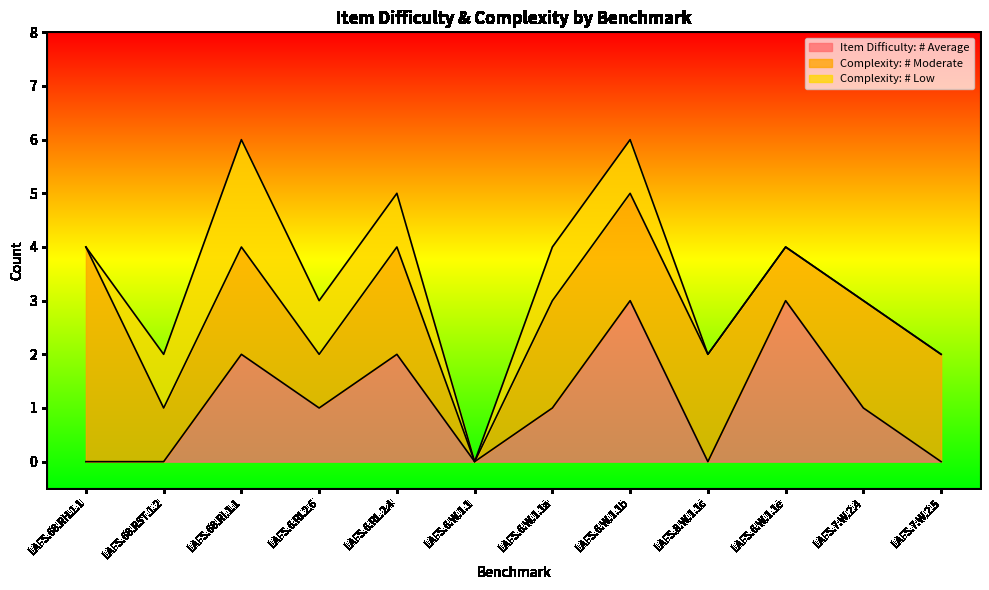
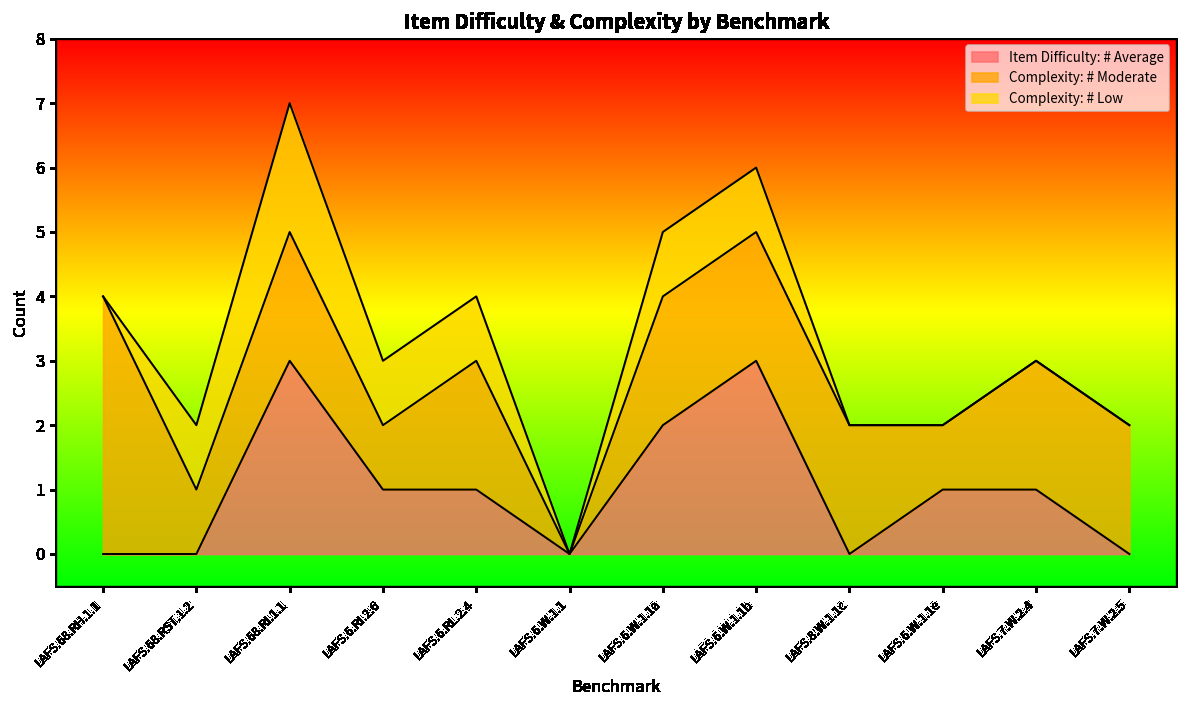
  {
    "Item Difficulty: # Average": {
      "LAFS.68.RH.1.1": 0,
      "LAFS.68.RST.1.2": 0,
-     "LAFS.68.RI.1.1": 2,
+     "LAFS.68.RI.1.1": 3,
      "LAFS.6.RI.2.6": 1,
-     "LAFS.6.RL.2.4": 2,
-     "LAFS.6.W.1.1a": 1,
+     "LAFS.6.RL.2.4": 1,
+     "LAFS.6.W.1.1a": 2,
      "LAFS.6.W.1.1b": 3,
      "LAFS.8.W.1.1c": 0,
-     "LAFS.6.W.1.1e": 3,
+     "LAFS.6.W.1.1e": 1,
      "LAFS.7.W.2.4": 1,
      "LAFS.7.W.2.5": 0
    }
  }
